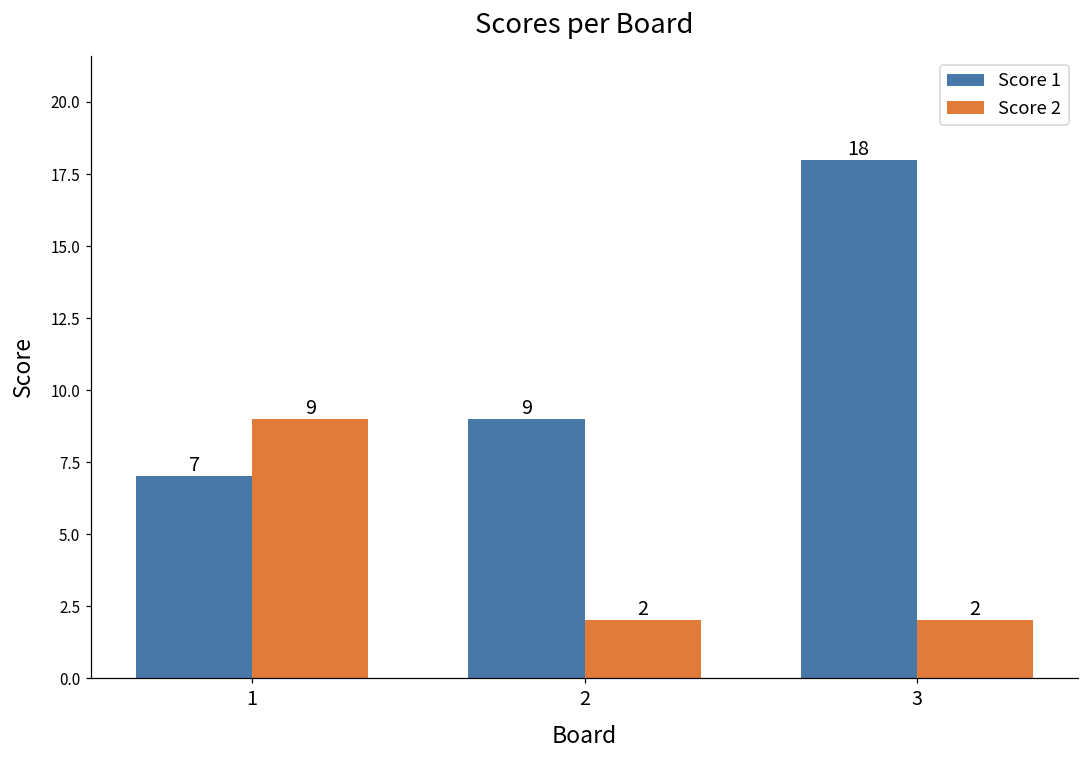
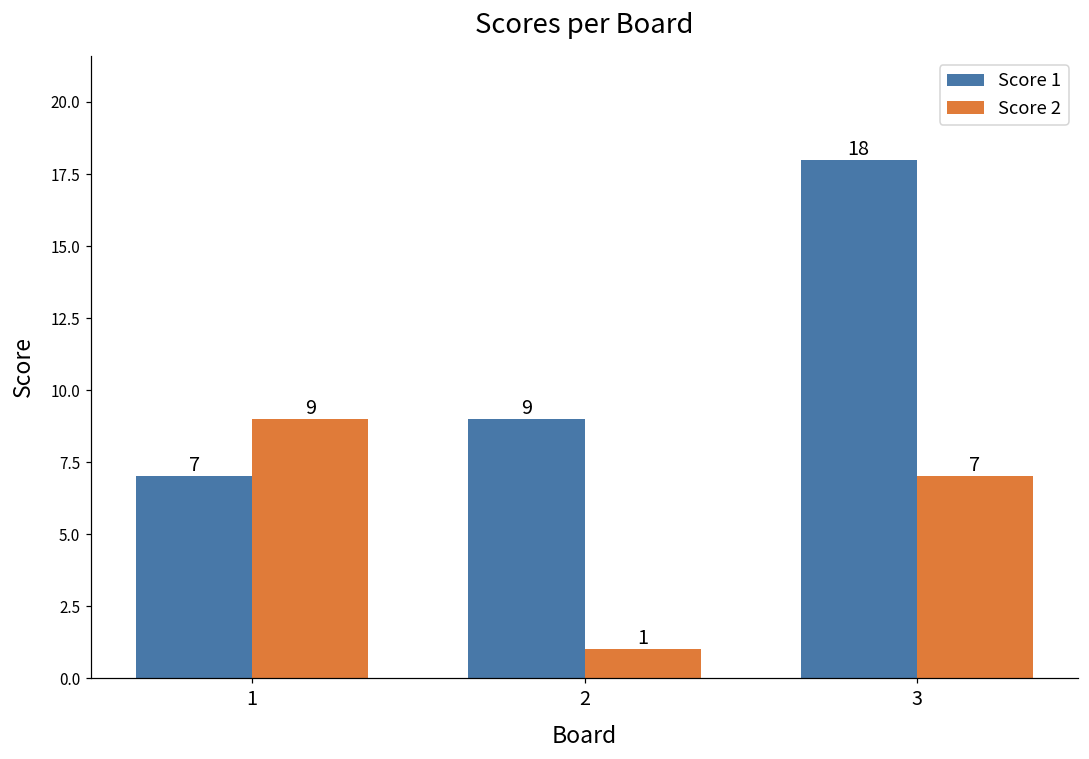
  {
    "Score 1": {
      "1": 7,
      "2": 9,
      "3": 18
    },
    "Score 2": {
      "1": 9,
-     "2": 2,
-     "3": 2
+     "2": 1,
+     "3": 7
    }
  }
